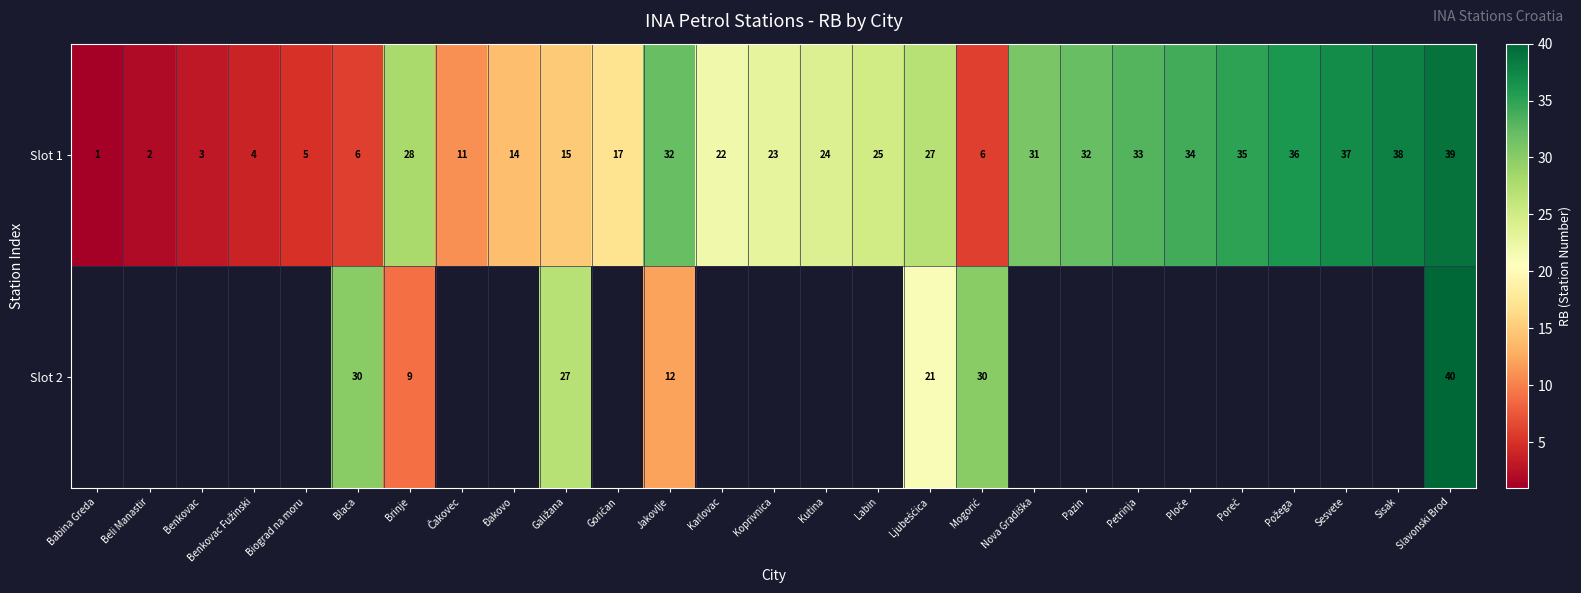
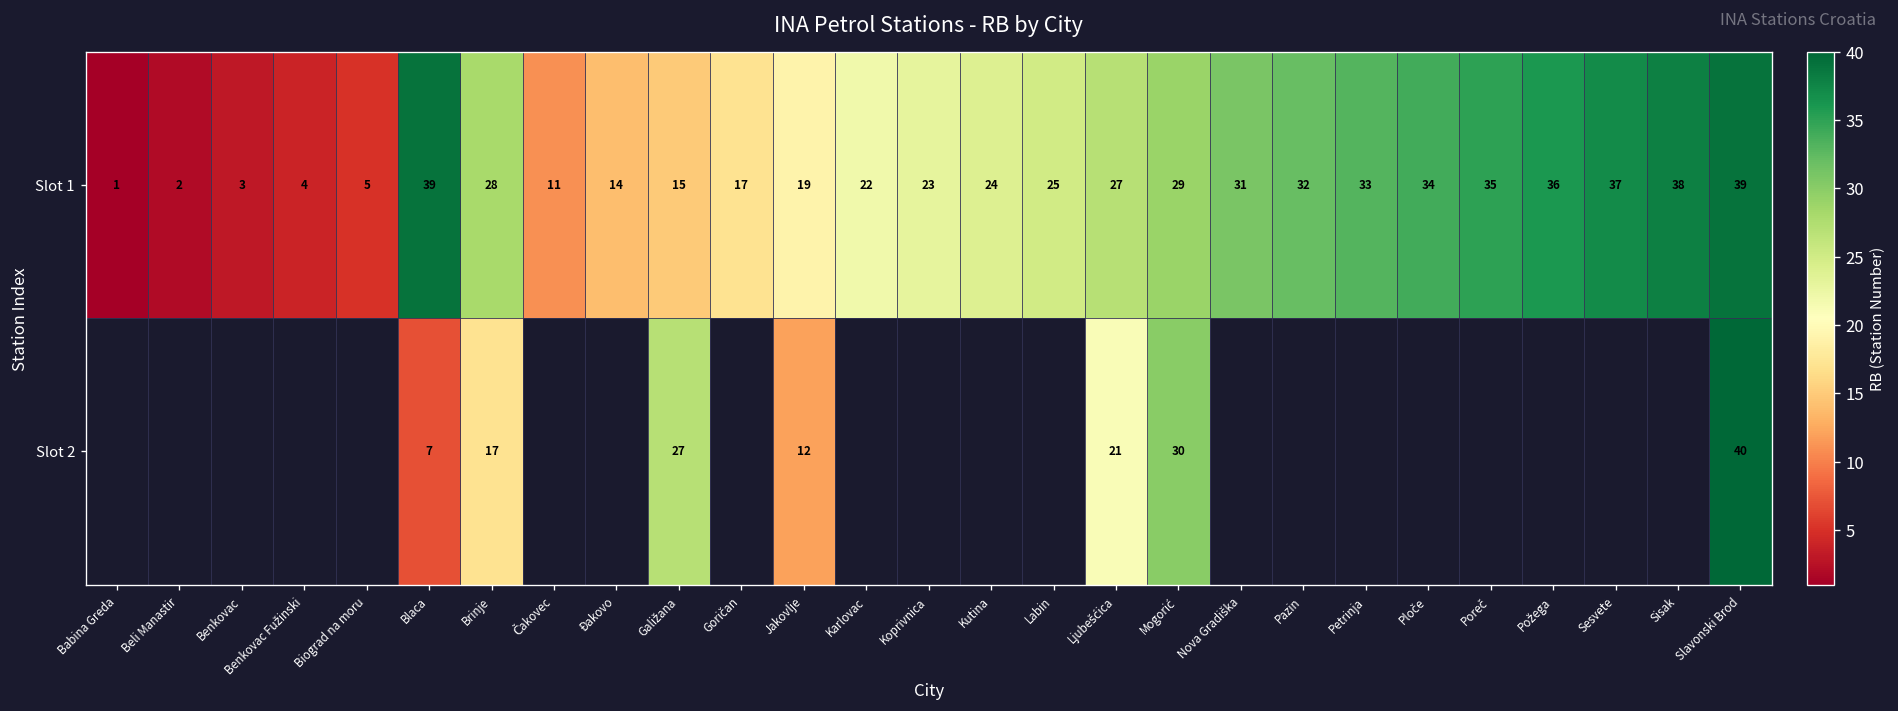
  {
    "Slot 1": {
      "Babina Greda": 1,
      "Beli Manastir": 2,
      "Benkovac": 3,
      "Benkovac Fužinski": 4,
      "Biograd na moru": 5,
-     "Blaca": 6,
+     "Blaca": 39,
      "Brinje": 28,
      "Čakovec": 11,
      "Đakovo": 14,
      "Galižana": 15,
      "Goričan": 17,
-     "Jakovlje": 32,
+     "Jakovlje": 19,
      "Karlovac": 22,
      "Koprivnica": 23,
      "Kutina": 24,
      "Labin": 25,
      "Ljubešćica": 27,
-     "Mogorić": 6,
+     "Mogorić": 29,
      "Nova Gradiška": 31,
      "Pazin": 32,
      "Petrinja": 33,
      "Ploče": 34,
      "Poreč": 35,
      "Požega": 36,
      "Sesvete": 37,
      "Sisak": 38,
      "Slavonski Brod": 39
    },
    "Slot 2": {
-     "Blaca": 30,
-     "Brinje": 9,
+     "Blaca": 7,
+     "Brinje": 17,
      "Galižana": 27,
      "Jakovlje": 12,
      "Ljubešćica": 21,
      "Mogorić": 30,
      "Slavonski Brod": 40
    }
  }
